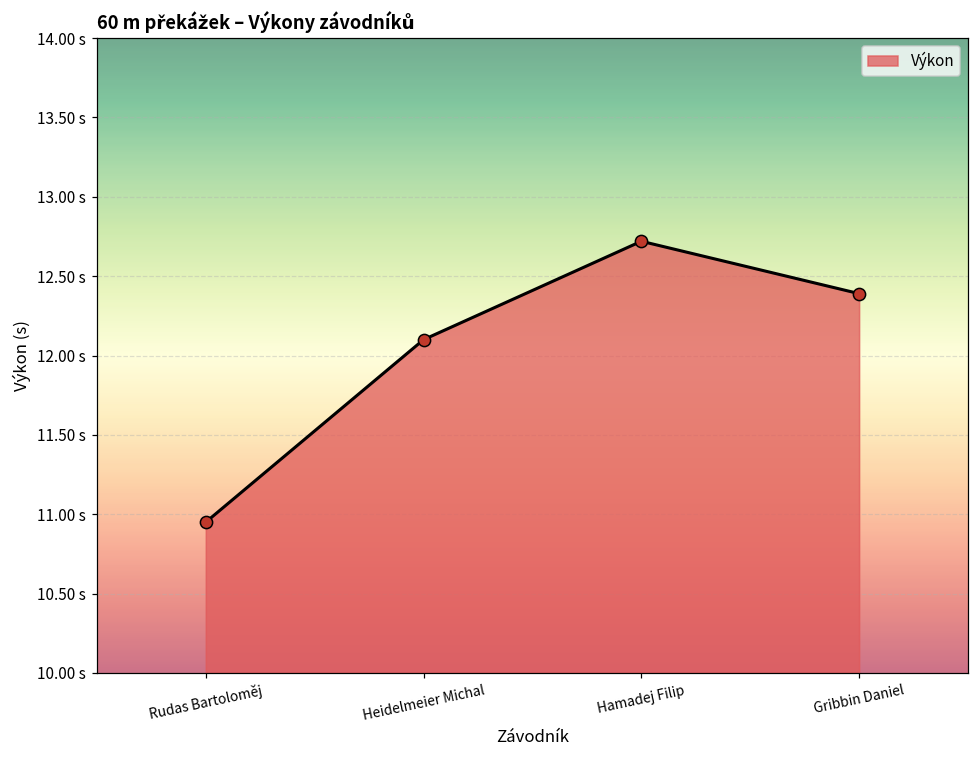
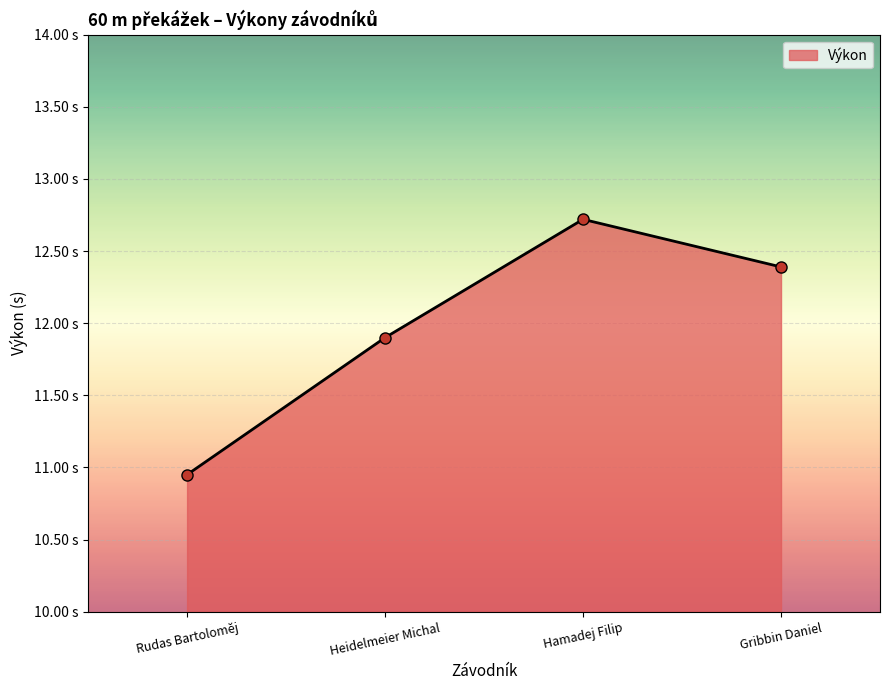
  {
    "Rudas Bartoloměj": "10.95 s",
-   "Heidelmeier Michal": "12.1 s",
+   "Heidelmeier Michal": "11.9 s",
    "Hamadej Filip": "12.72 s",
    "Gribbin Daniel": "12.4 s"
  }
